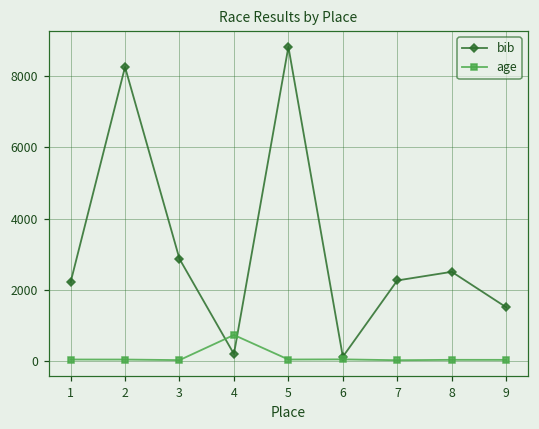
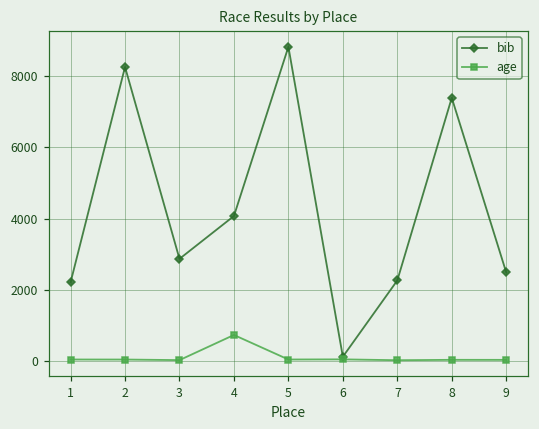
  {
    "bib": {
      "1": 2200,
      "2": 8200,
      "3": 2900,
-     "4": 200,
+     "4": 4100,
      "5": 8800,
      "7": 2300,
-     "8": 2500,
-     "9": 1500
+     "8": 7400,
+     "9": 2500
    },
    "age": {
      "1": 0,
      "2": 0,
      "3": 0,
      "4": 700,
      "5": 0,
      "7": 0,
      "8": 0,
      "9": 0
    }
  }
